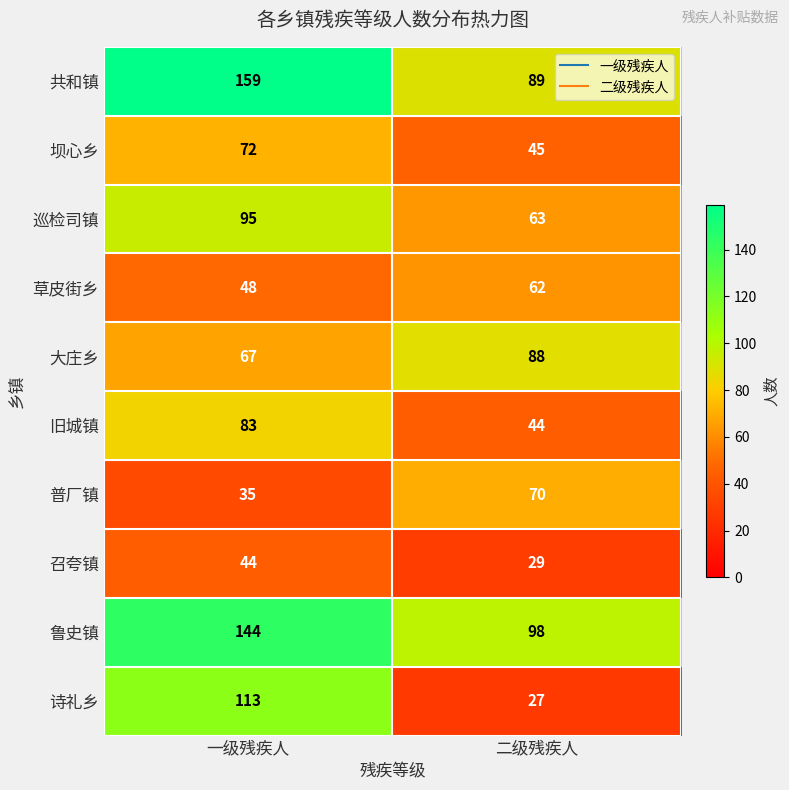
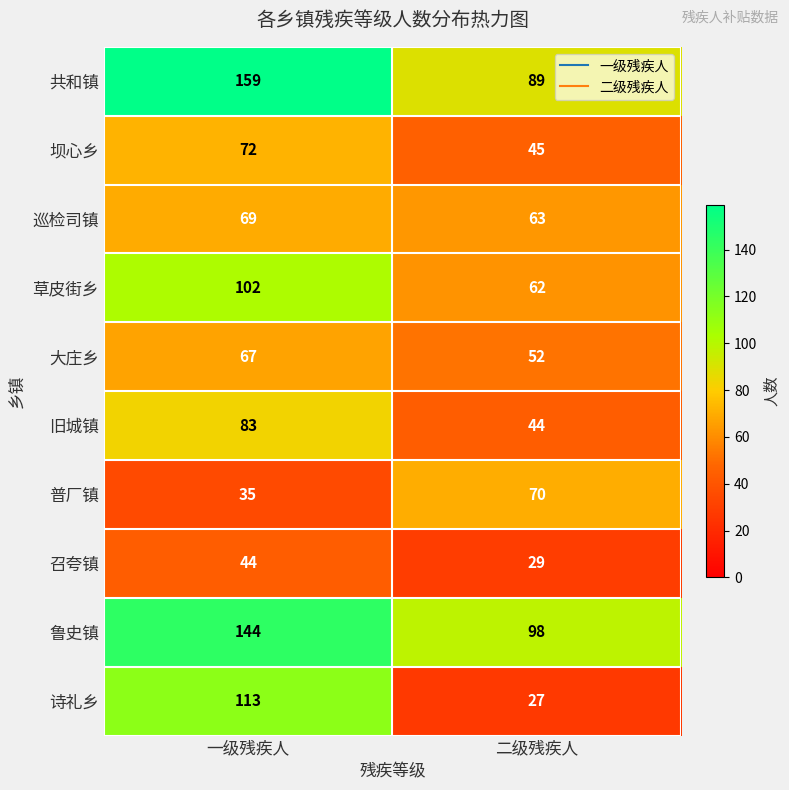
  {
    "共和镇": {
      "一级残疾人": 159,
      "二级残疾人": 89
    },
    "坝心乡": {
      "一级残疾人": 72,
      "二级残疾人": 45
    },
    "巡检司镇": {
-     "一级残疾人": 95,
+     "一级残疾人": 69,
      "二级残疾人": 63
    },
    "草皮街乡": {
-     "一级残疾人": 48,
+     "一级残疾人": 102,
      "二级残疾人": 62
    },
    "大庄乡": {
      "一级残疾人": 67,
-     "二级残疾人": 88
+     "二级残疾人": 52
    },
    "旧城镇": {
      "一级残疾人": 83,
      "二级残疾人": 44
    },
    "普厂镇": {
      "一级残疾人": 35,
      "二级残疾人": 70
    },
    "召夸镇": {
      "一级残疾人": 44,
      "二级残疾人": 29
    },
    "鲁史镇": {
      "一级残疾人": 144,
      "二级残疾人": 98
    },
    "诗礼乡": {
      "一级残疾人": 113,
      "二级残疾人": 27
    }
  }
